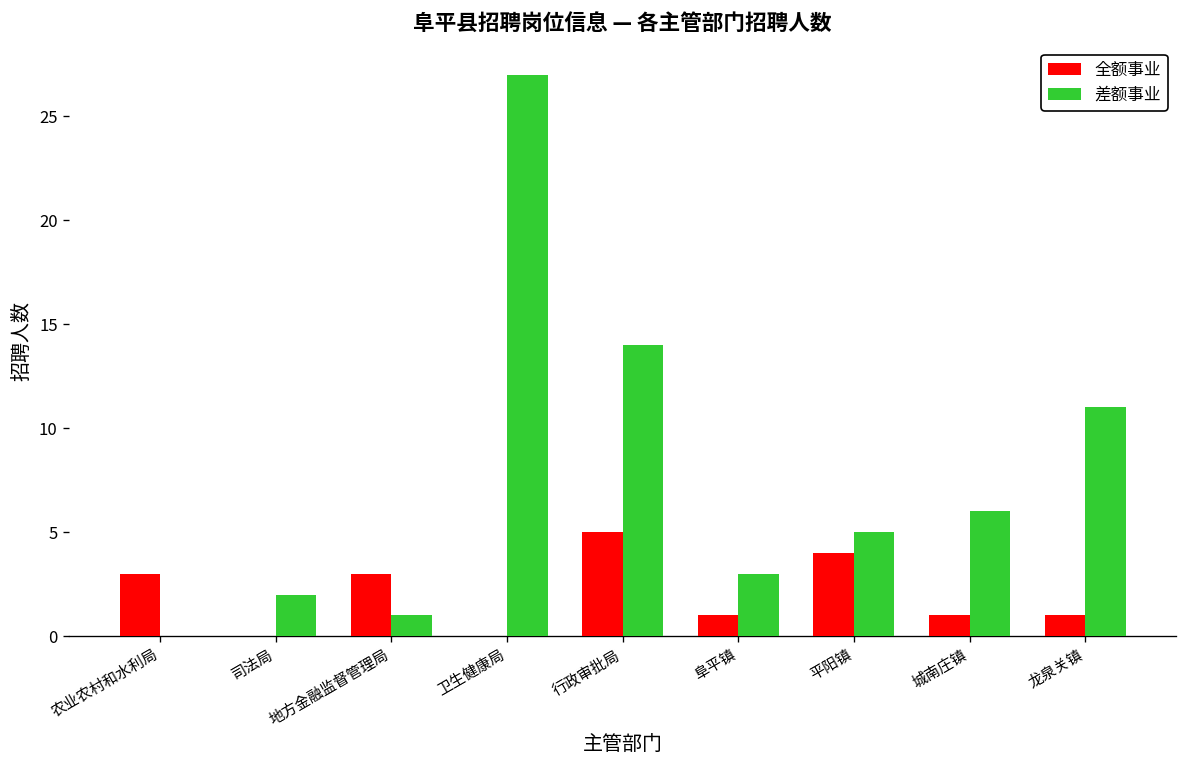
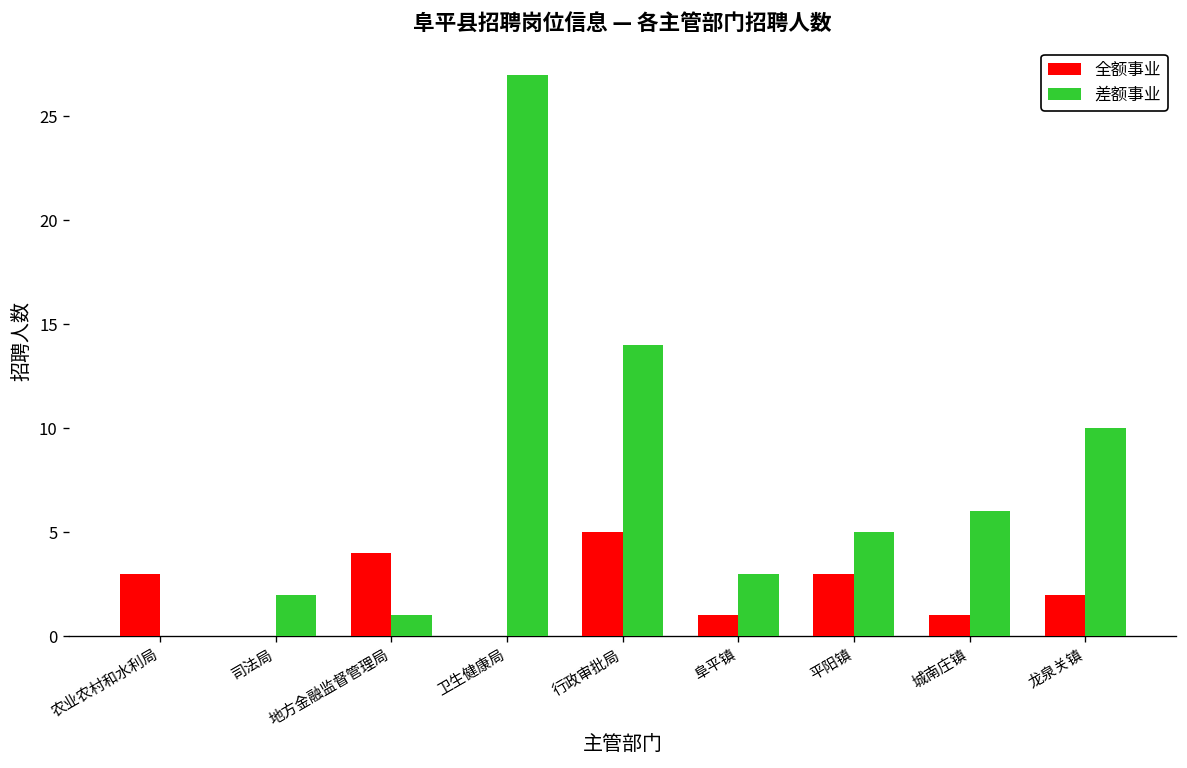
  {
    "全额事业": {
      "农业农村和水利局": 3,
      "司法局": 0,
-     "地方金融监督管理局": 3,
+     "地方金融监督管理局": 4,
      "卫生健康局": 0,
      "行政审批局": 5,
      "阜平镇": 1,
-     "平阳镇": 4,
+     "平阳镇": 3,
      "城南庄镇": 1,
-     "龙泉关镇": 1
+     "龙泉关镇": 2
    },
    "差额事业": {
      "农业农村和水利局": 0,
      "司法局": 2,
      "地方金融监督管理局": 1,
      "卫生健康局": 27,
      "行政审批局": 14,
      "阜平镇": 3,
      "平阳镇": 5,
      "城南庄镇": 6,
-     "龙泉关镇": 11
+     "龙泉关镇": 10
    }
  }
